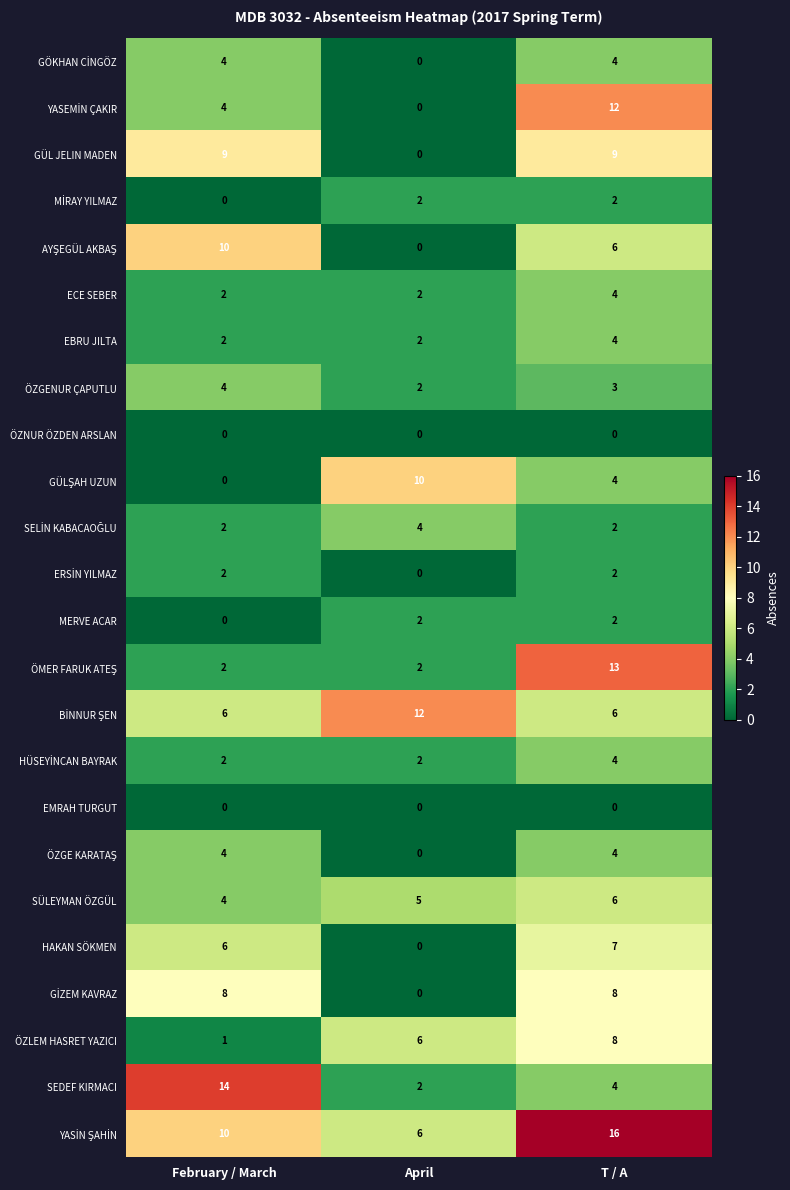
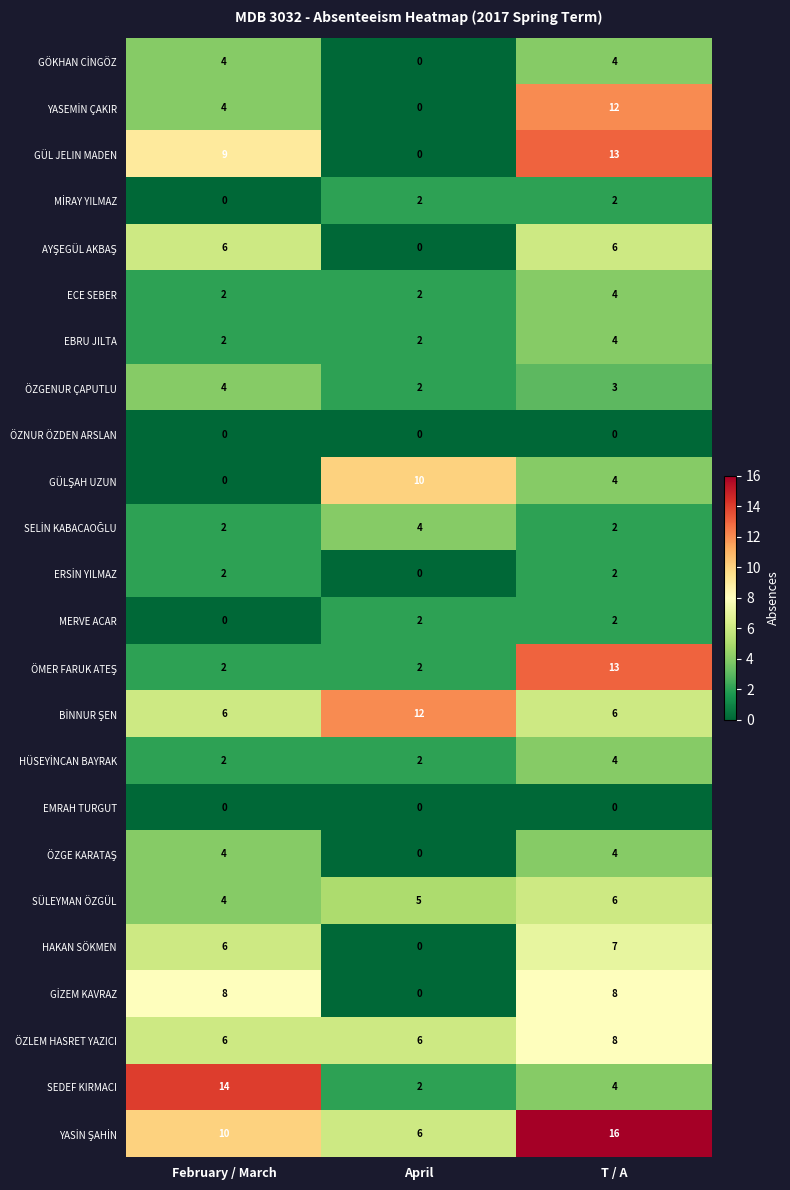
  {
    "GÖKHAN CİNGÖZ": {
      "February / March": 4,
      "April": 0,
      "T / A": 4
    },
    "YASEMİN ÇAKIR": {
      "February / March": 4,
      "April": 0,
      "T / A": 12
    },
    "GÜL JELIN MADEN": {
      "February / March": 9,
      "April": 0,
-     "T / A": 9
+     "T / A": 13
    },
    "MİRAY YILMAZ": {
      "February / March": 0,
      "April": 2,
      "T / A": 2
    },
    "AYŞEGÜL AKBAŞ": {
-     "February / March": 10,
+     "February / March": 6,
      "April": 0,
      "T / A": 6
    },
    "ECE SEBER": {
      "February / March": 2,
      "April": 2,
      "T / A": 4
    },
    "EBRU JILTA": {
      "February / March": 2,
      "April": 2,
      "T / A": 4
    },
    "ÖZGENUR ÇAPUTLU": {
      "February / March": 4,
      "April": 2,
      "T / A": 3
    },
    "ÖZNUR ÖZDEN ARSLAN": {
      "February / March": 0,
      "April": 0,
      "T / A": 0
    },
    "GÜLŞAH UZUN": {
      "February / March": 0,
      "April": 10,
      "T / A": 4
    },
    "SELİN KABACAOĞLU": {
      "February / March": 2,
      "April": 4,
      "T / A": 2
    },
    "ERSİN YILMAZ": {
      "February / March": 2,
      "April": 0,
      "T / A": 2
    },
    "MERVE ACAR": {
      "February / March": 0,
      "April": 2,
      "T / A": 2
    },
    "ÖMER FARUK ATEŞ": {
      "February / March": 2,
      "April": 2,
      "T / A": 13
    },
    "BİNNUR ŞEN": {
      "February / March": 6,
      "April": 12,
      "T / A": 6
    },
    "HÜSEYİNCAN BAYRAK": {
      "February / March": 2,
      "April": 2,
      "T / A": 4
    },
    "EMRAH TURGUT": {
      "February / March": 0,
      "April": 0,
      "T / A": 0
    },
    "ÖZGE KARATAŞ": {
      "February / March": 4,
      "April": 0,
      "T / A": 4
    },
    "SÜLEYMAN ÖZGÜL": {
      "February / March": 4,
      "April": 5,
      "T / A": 6
    },
    "HAKAN SÖKMEN": {
      "February / March": 6,
      "April": 0,
      "T / A": 7
    },
    "GİZEM KAVRAZ": {
      "February / March": 8,
      "April": 0,
      "T / A": 8
    },
    "ÖZLEM HASRET YAZICI": {
-     "February / March": 1,
+     "February / March": 6,
      "April": 6,
      "T / A": 8
    },
    "SEDEF KIRMACI": {
      "February / March": 14,
      "April": 2,
      "T / A": 4
    },
    "YASİN ŞAHİN": {
      "February / March": 10,
      "April": 6,
      "T / A": 16
    }
  }
